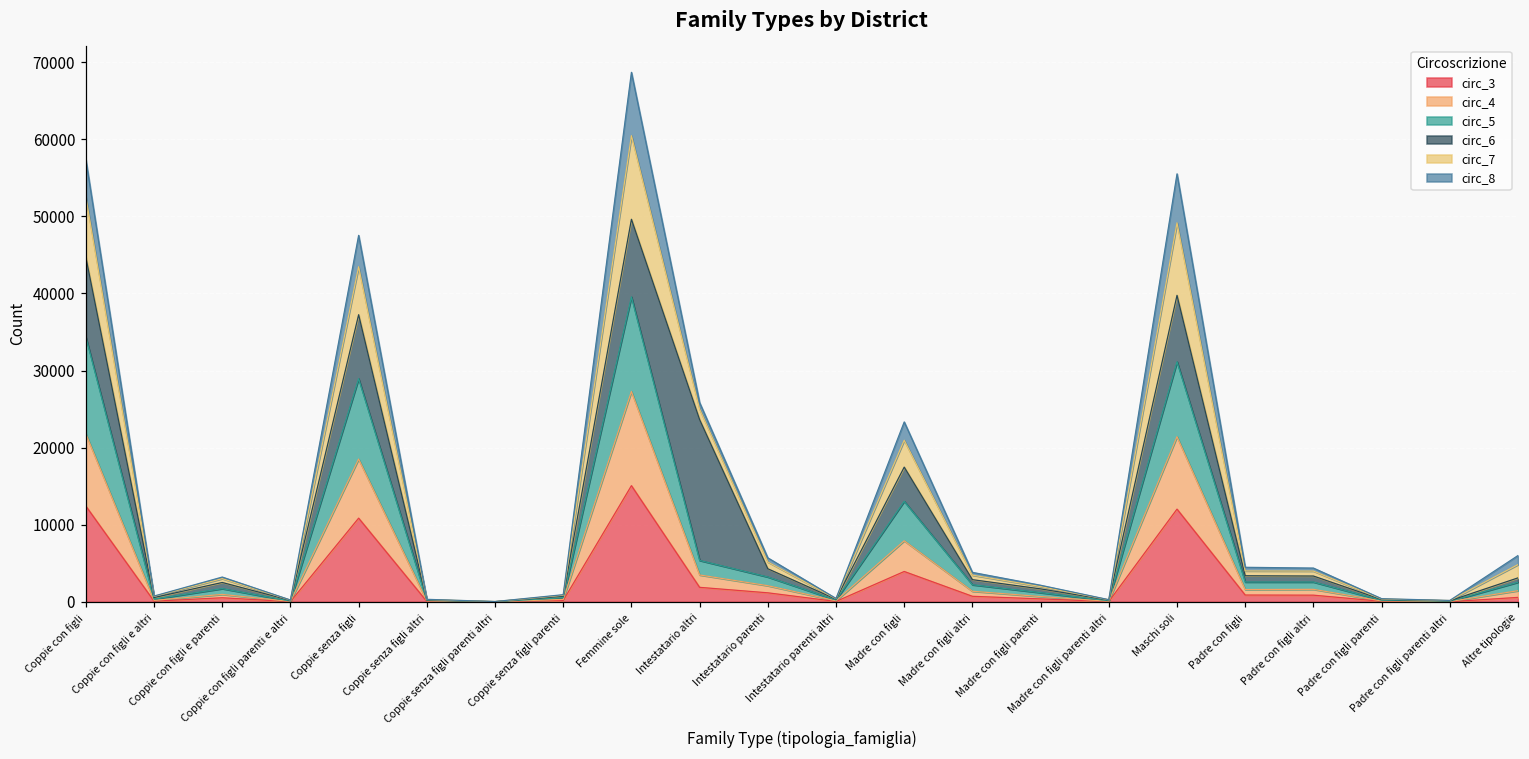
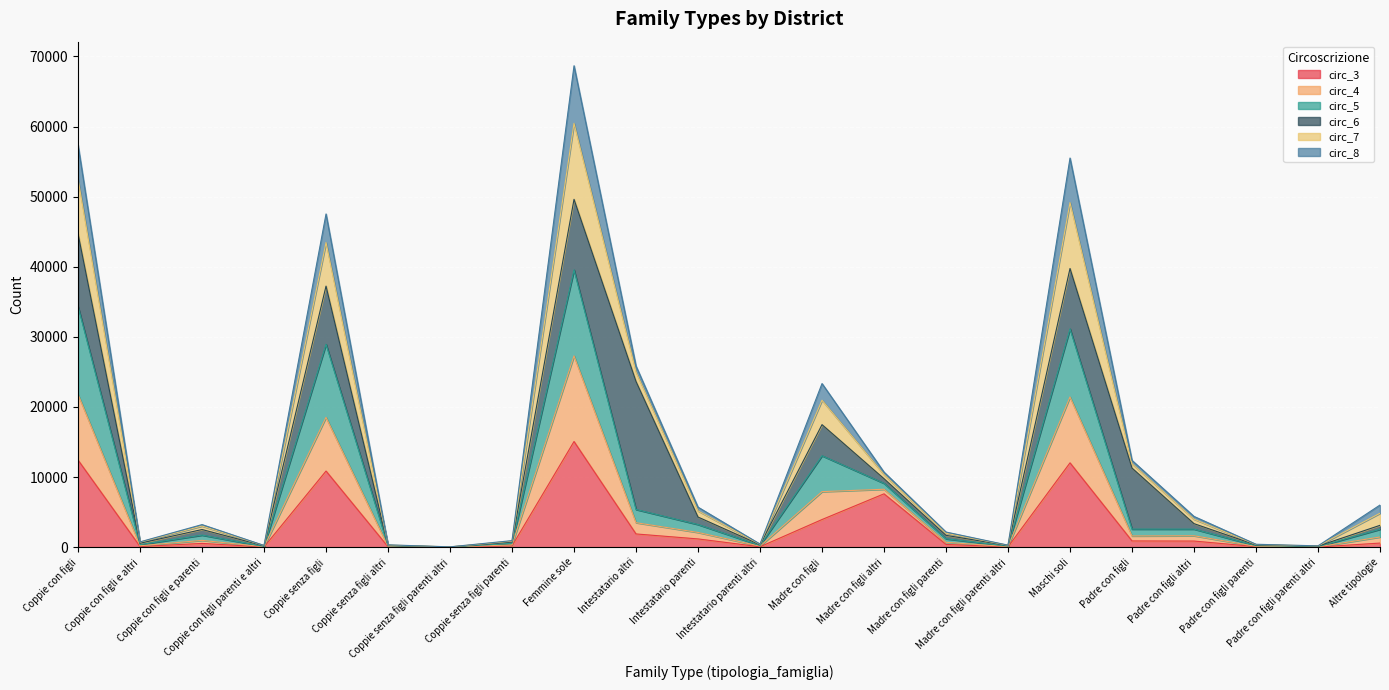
  {
    "circ_3": {
      "Coppie con figli": 12000,
      "Coppie con figli e parenti": 1000,
      "Coppie senza figli": 11000,
      "Femmine sole": 15000,
      "Intestatario altri": 2000,
      "Intestatario parenti": 1000,
      "Madre con figli": 4000,
-     "Madre con figli altri": 1000,
+     "Madre con figli altri": 8000,
      "Maschi soli": 12000,
      "Padre con figli": 1000,
      "Padre con figli altri": 1000,
      "Altre tipologie": 1000
    },
    "circ_6": {
      "Coppie con figli": 10000,
      "Coppie con figli e parenti": 1000,
      "Coppie senza figli": 8000,
      "Femmine sole": 10000,
      "Intestatario altri": 18000,
      "Intestatario parenti": 1000,
      "Madre con figli": 4000,
      "Madre con figli altri": 1000,
      "Maschi soli": 9000,
-     "Padre con figli": 1000,
+     "Padre con figli": 9000,
      "Padre con figli altri": 1000,
      "Altre tipologie": 1000
    }
  }
